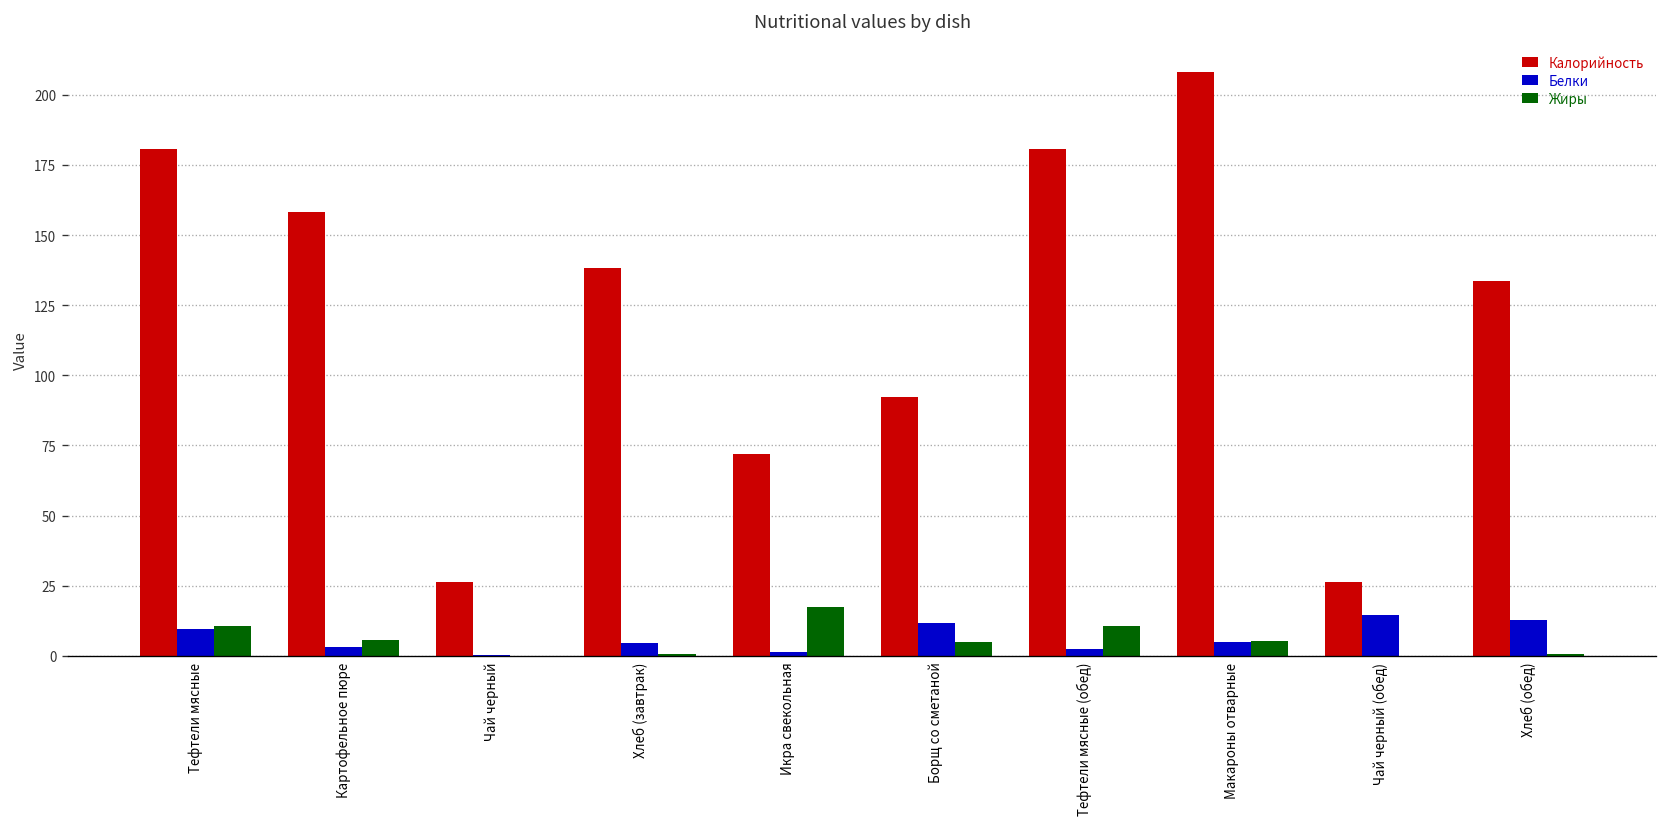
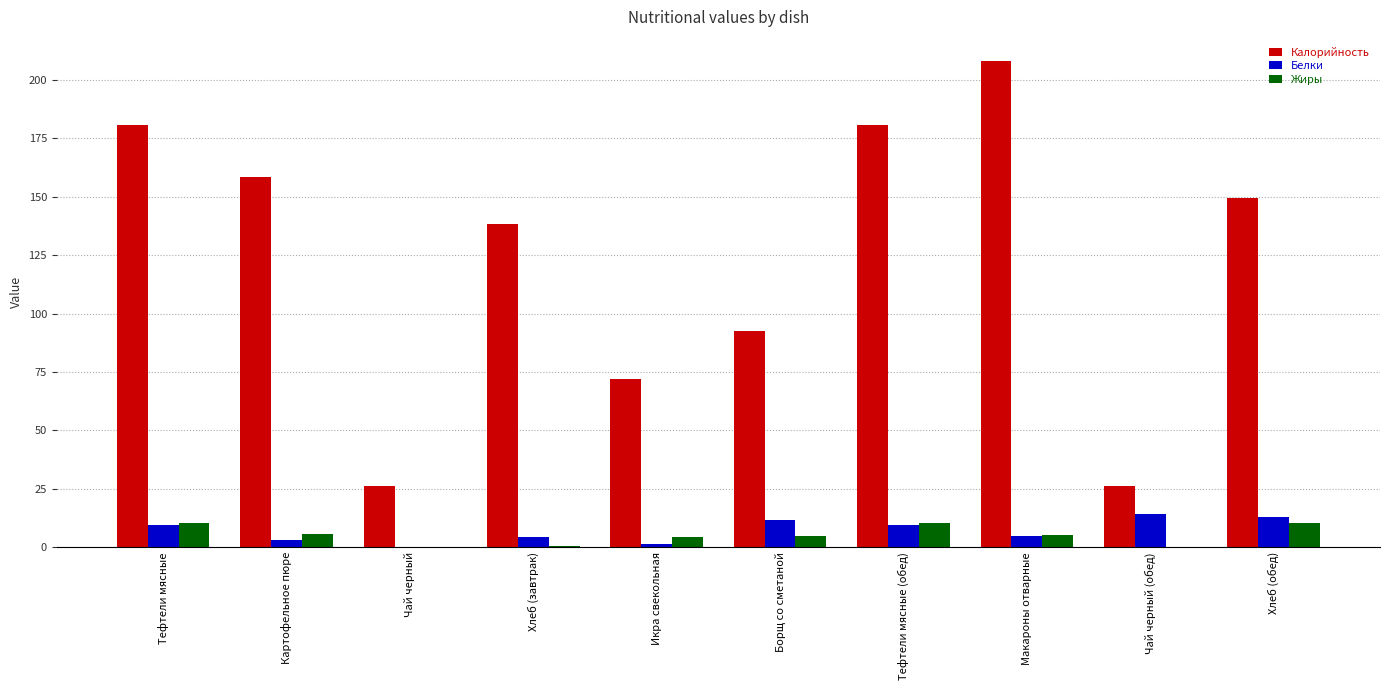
  {
    "Калорийность": {
      "Тефтели мясные": 181,
      "Картофельное пюре": 158,
      "Чай черный": 26,
      "Хлеб (завтрак)": 138,
      "Икра свекольная": 72,
      "Борщ со сметаной": 92,
      "Тефтели мясные (обед)": 181,
      "Макароны отварные": 208,
      "Чай черный (обед)": 26,
-     "Хлеб (обед)": 134
+     "Хлеб (обед)": 150
    },
    "Белки": {
      "Тефтели мясные": 9,
      "Картофельное пюре": 3,
      "Хлеб (завтрак)": 5,
      "Икра свекольная": 1,
      "Борщ со сметаной": 12,
-     "Тефтели мясные (обед)": 2,
+     "Тефтели мясные (обед)": 9,
      "Макароны отварные": 5,
      "Чай черный (обед)": 14,
      "Хлеб (обед)": 13
    },
    "Жиры": {
      "Тефтели мясные": 11,
      "Картофельное пюре": 6,
      "Чай черный": 0,
-     "Икра свекольная": 18,
+     "Икра свекольная": 4,
      "Борщ со сметаной": 5,
      "Тефтели мясные (обед)": 11,
      "Макароны отварные": 5,
      "Чай черный (обед)": 0,
-     "Хлеб (обед)": 1
+     "Хлеб (обед)": 10
    }
  }
